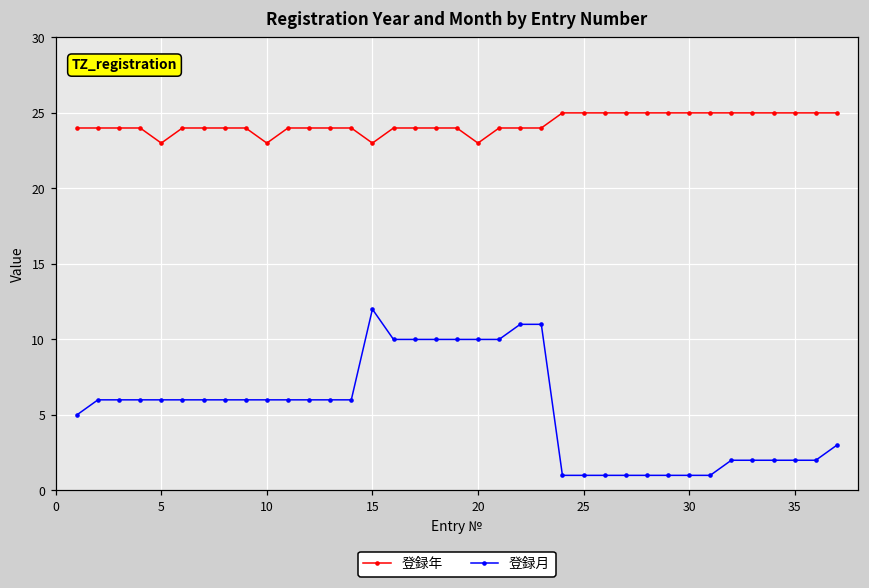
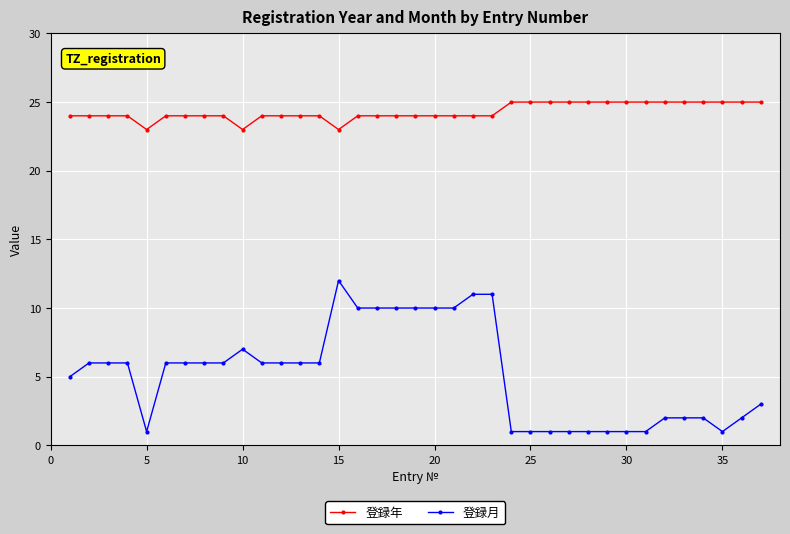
  {
    "登録年": {
      "5": 23,
      "10": 23,
      "15": 23,
-     "20": 23,
+     "20": 24,
      "25": 25,
      "30": 25,
      "35": 25
    },
    "登録月": {
-     "5": 6,
-     "10": 6,
+     "5": 1,
+     "10": 7,
      "15": 12,
      "20": 10,
      "25": 1,
      "30": 1,
-     "35": 2
+     "35": 1
    }
  }
